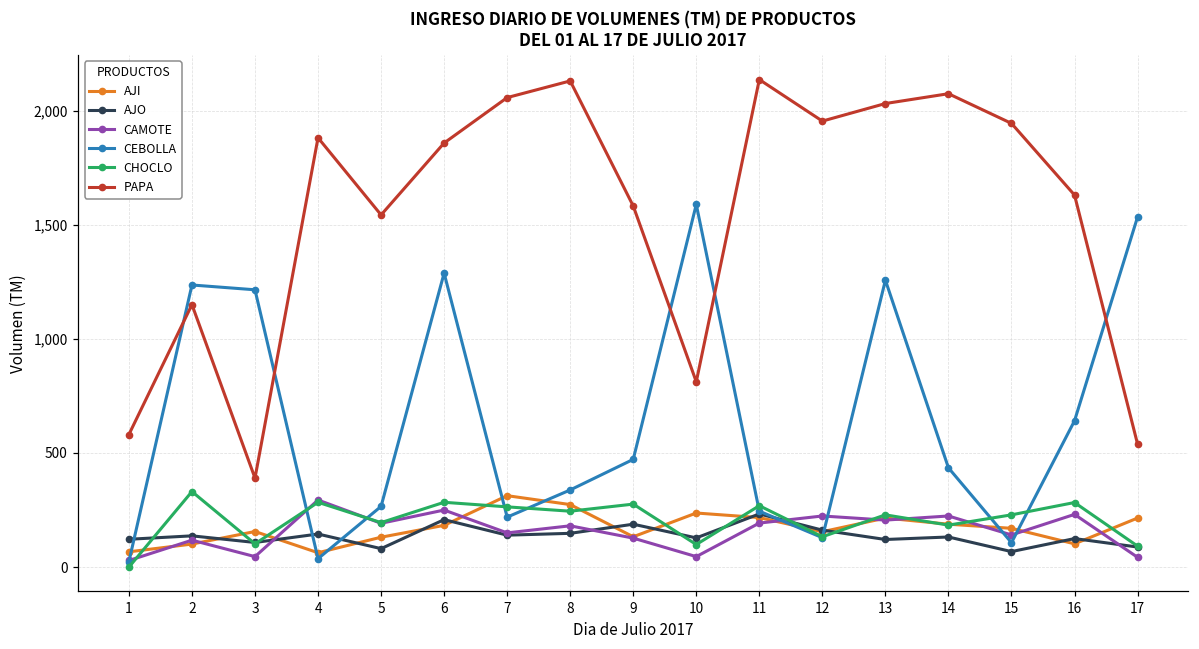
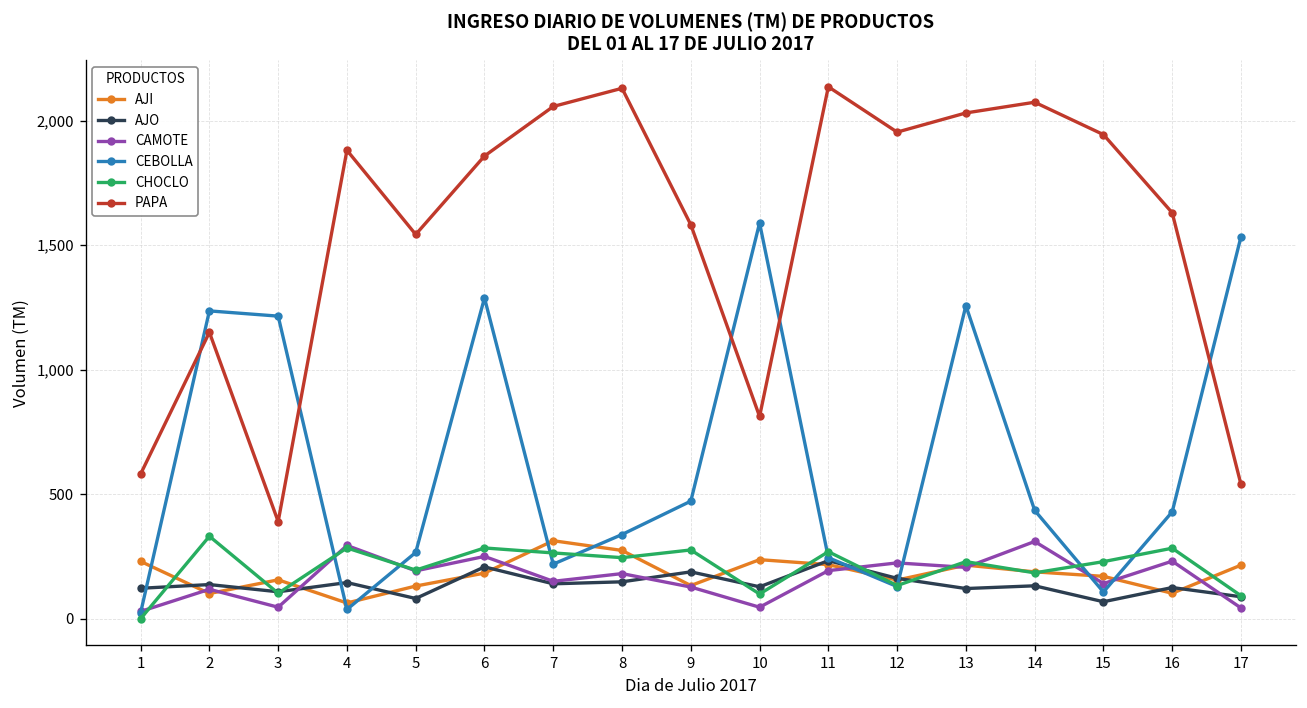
  {
    "AJI": {
-     "1": "70",
+     "1": "230",
      "2": "100",
      "3": "160",
      "4": "60",
      "5": "130",
      "6": "180",
      "7": "310",
      "8": "270",
      "10": "240",
      "11": "220",
      "15": "170",
      "16": "100",
      "17": "220"
    },
    "AJO": {
      "1": "120",
      "2": "140",
      "4": "150",
      "5": "80",
      "6": "210",
      "8": "150",
      "9": "190",
      "10": "130",
      "13": "120",
      "14": "130",
      "15": "70",
      "16": "130"
    },
    "CAMOTE": {
      "2": "120",
      "3": "50",
      "6": "250",
      "8": "180",
      "10": "50",
      "11": "190",
      "12": "220",
-     "14": "220",
+     "14": "310",
      "15": "140",
      "16": "230",
      "17": "40"
    },
    "CEBOLLA": {
      "2": "1,240",
      "3": "1,220",
      "4": "40",
      "5": "270",
      "6": "1,290",
      "7": "220",
      "8": "340",
      "9": "470",
      "10": "1,590",
      "13": "1,260",
      "14": "440",
      "15": "110",
-     "16": "640",
+     "16": "430",
      "17": "1,530"
    },
    "CHOCLO": {
      "1": "0",
      "2": "330",
      "6": "280",
      "7": "260",
      "8": "250",
      "9": "280",
      "10": "100",
      "11": "270",
      "13": "230",
      "15": "230",
      "16": "280"
    },
    "PAPA": {
      "1": "580",
      "2": "1,150",
      "3": "390",
      "4": "1,880",
      "5": "1,540",
      "6": "1,860",
      "7": "2,060",
      "8": "2,130",
      "9": "1,580",
      "10": "810",
      "11": "2,140",
      "12": "1,950",
      "13": "2,030",
      "14": "2,070",
      "15": "1,940",
      "16": "1,630",
      "17": "540"
    }
  }
